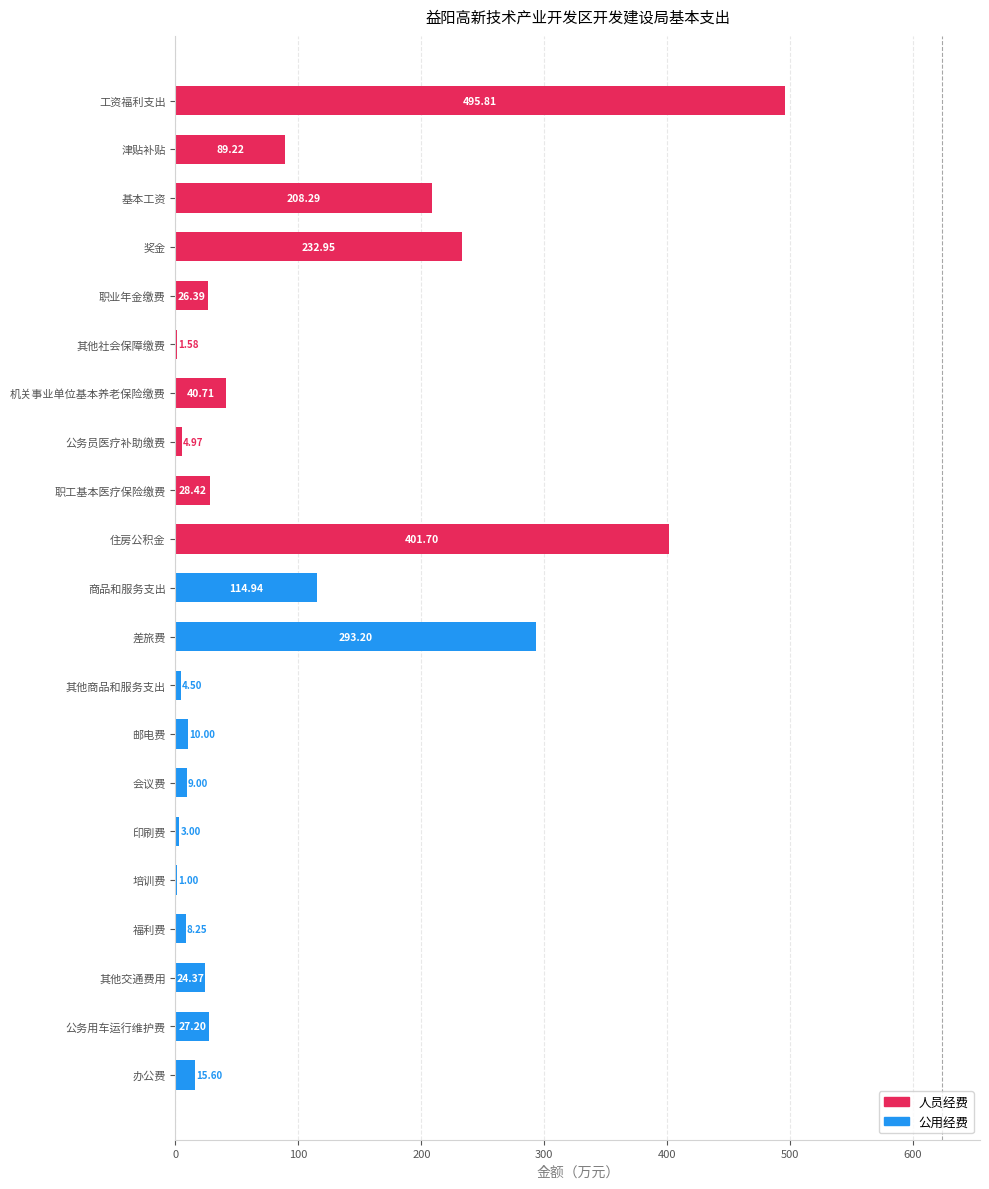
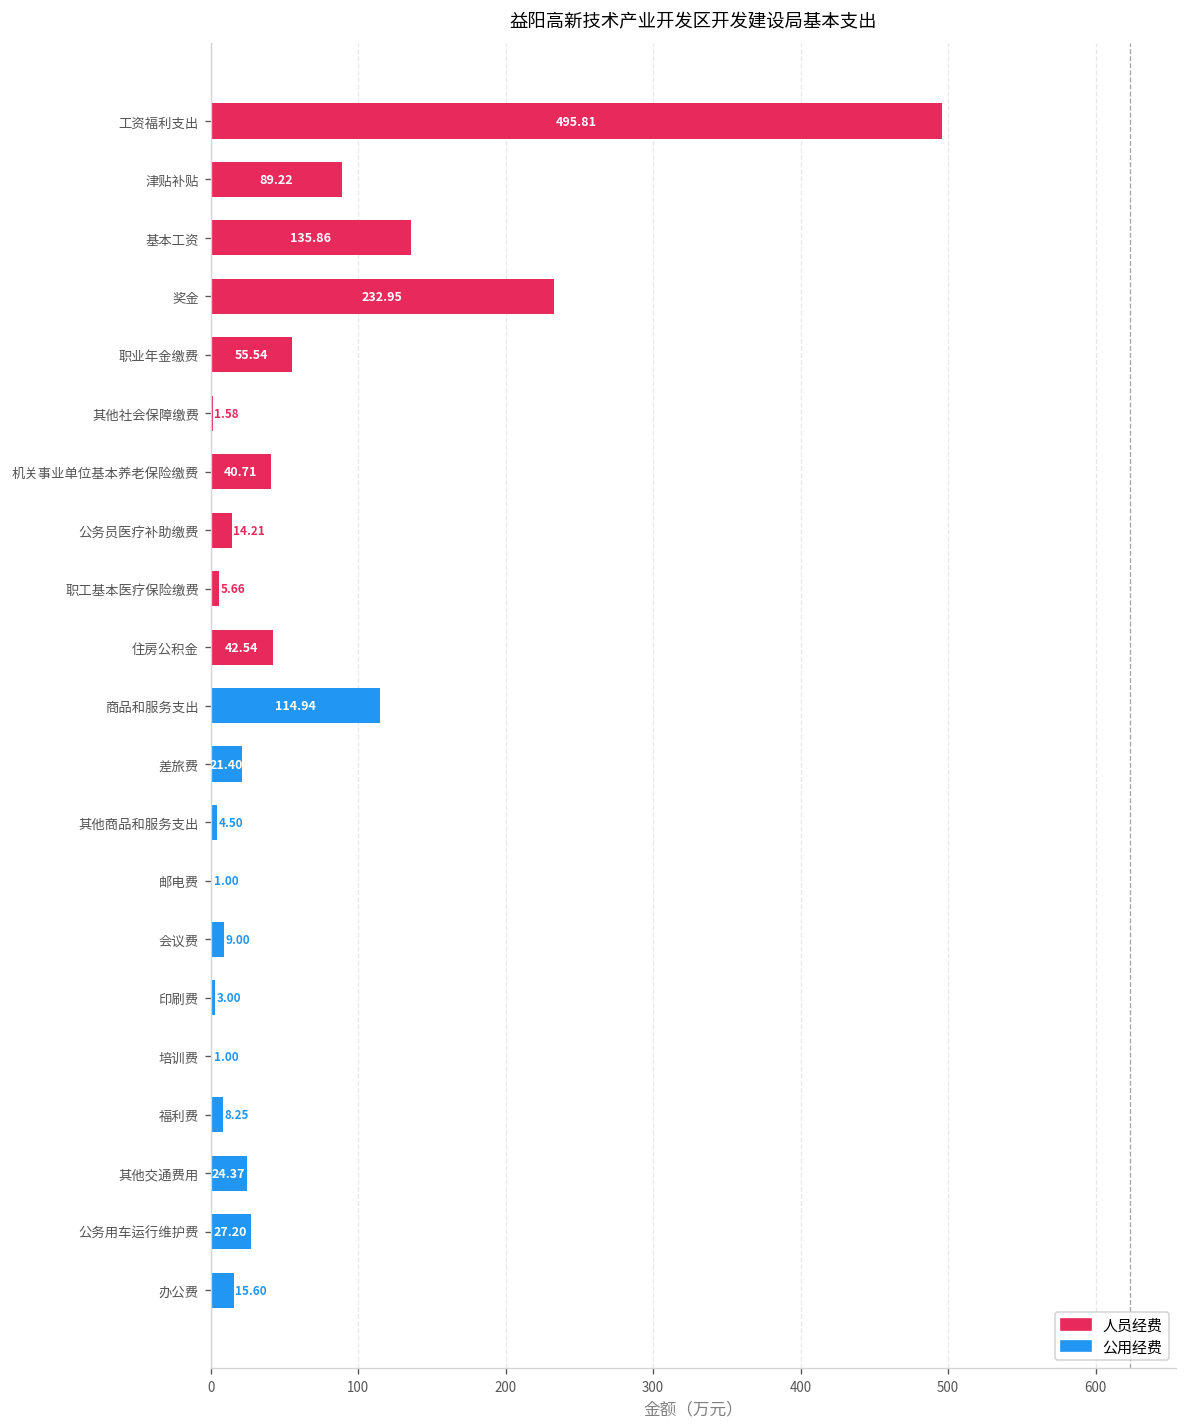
  {
    "工资福利支出": 495.81,
    "津贴补贴": 89.22,
-   "基本工资": 208.29,
+   "基本工资": 135.86,
    "奖金": 232.95,
-   "职业年金缴费": 26.39,
+   "职业年金缴费": 55.54,
    "其他社会保障缴费": 1.58,
    "机关事业单位基本养老保险缴费": 40.71,
-   "公务员医疗补助缴费": 4.97,
-   "职工基本医疗保险缴费": 28.42,
-   "住房公积金": 401.70,
+   "公务员医疗补助缴费": 14.21,
+   "职工基本医疗保险缴费": 5.66,
+   "住房公积金": 42.54,
    "商品和服务支出": 114.94,
-   "差旅费": 293.20,
+   "差旅费": 21.40,
    "其他商品和服务支出": 4.50,
-   "邮电费": 10.00,
+   "邮电费": 1.00,
    "会议费": 9.00,
    "印刷费": 3.00,
    "培训费": 1.00,
    "福利费": 8.25,
    "其他交通费用": 24.37,
    "公务用车运行维护费": 27.20,
    "办公费": 15.60
  }
